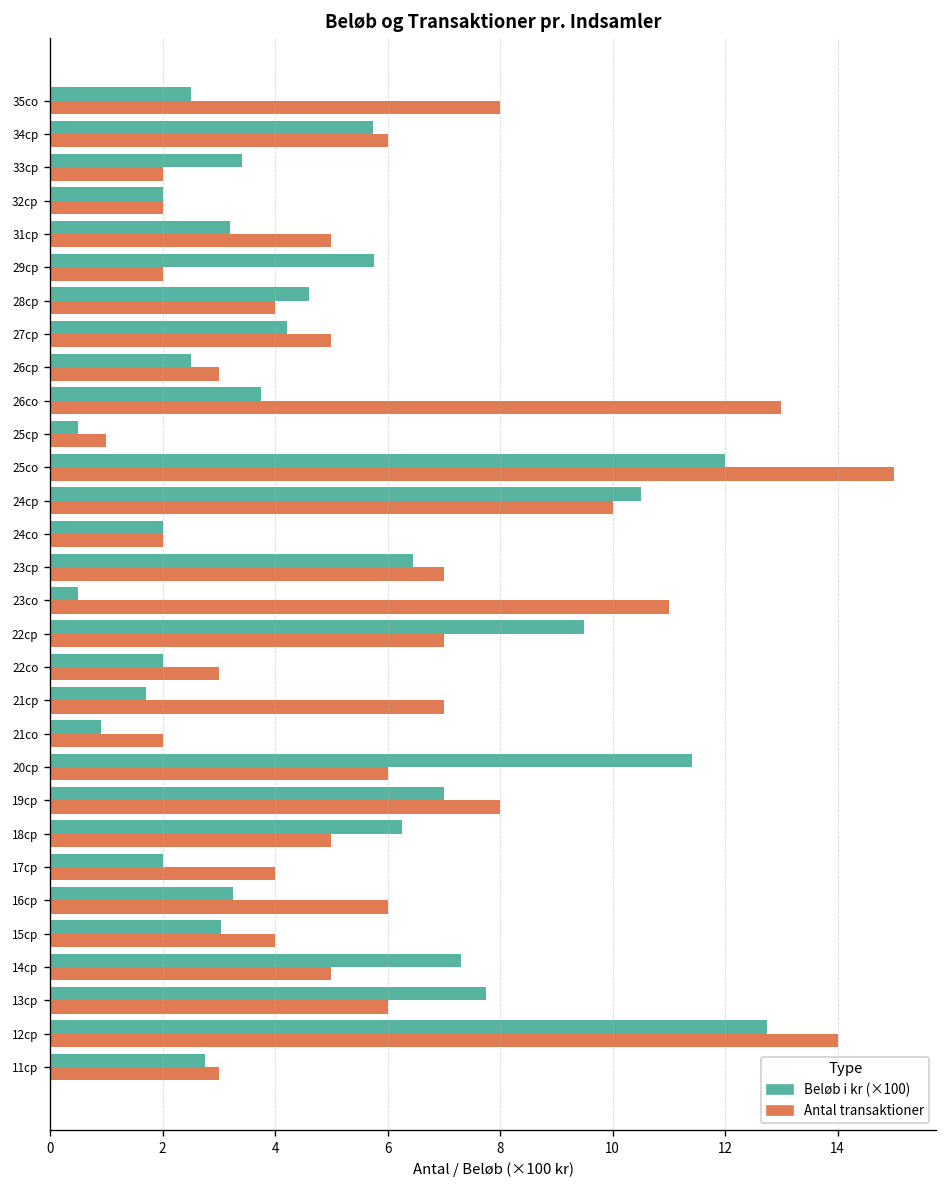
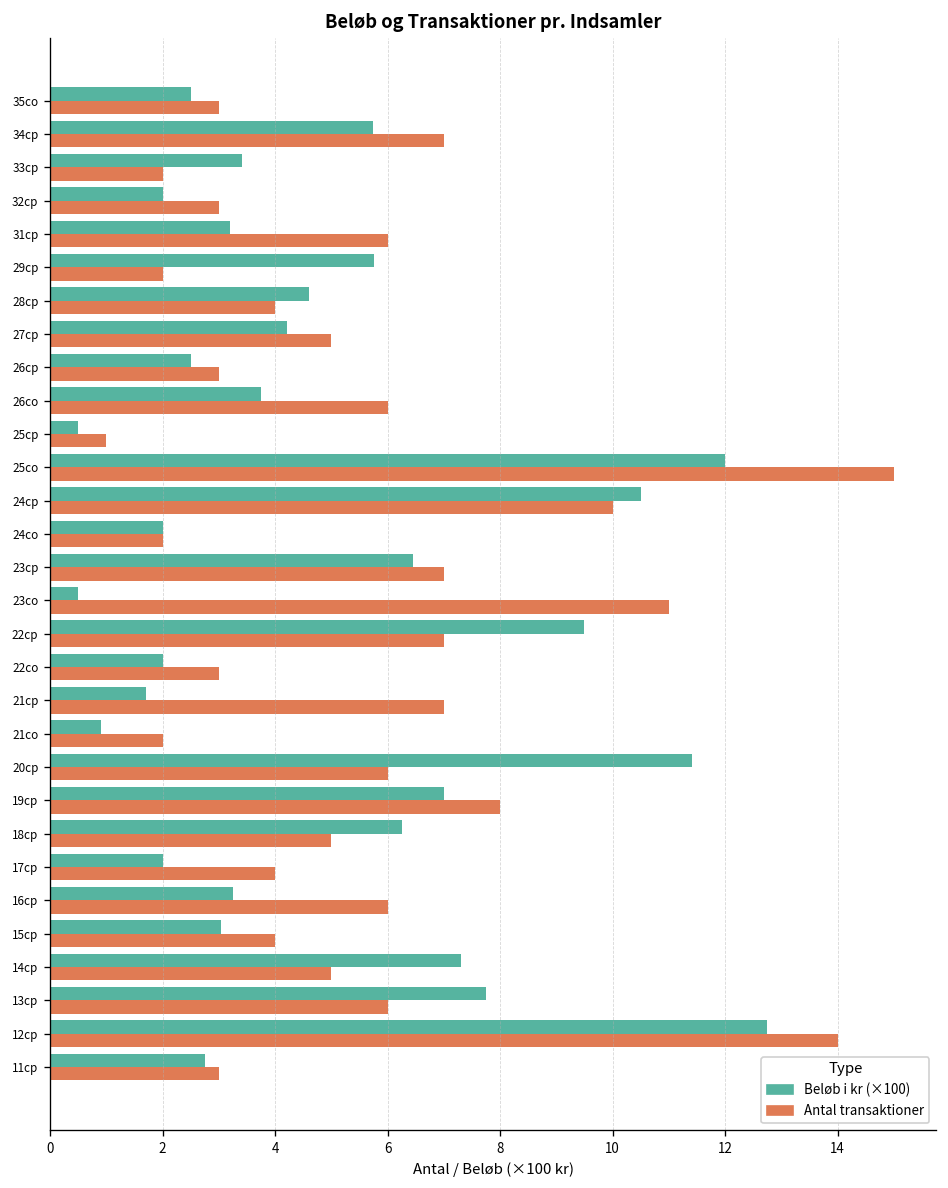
  {
    "Beløb i kr (×100)": {
      "35co": 2.5,
      "34cp": 5.7,
      "33cp": 3.4,
      "32cp": 2,
      "31cp": 3.2,
      "29cp": 5.8,
      "28cp": 4.6,
      "27cp": 4.2,
      "26cp": 2.5,
      "26co": 3.8,
      "25cp": 0.5,
      "25co": 12,
      "24cp": 10.5,
      "24co": 2,
      "23cp": 6.5,
      "23co": 0.5,
      "22cp": 9.5,
      "22co": 2,
      "21cp": 1.7,
      "21co": 0.9,
      "20cp": 11.4,
      "19cp": 7,
      "18cp": 6.3,
      "17cp": 2,
      "16cp": 3.3,
      "15cp": 3,
      "14cp": 7.3,
      "13cp": 7.8,
      "12cp": 12.8,
      "11cp": 2.8
    },
    "Antal transaktioner": {
-     "35co": 8,
-     "34cp": 6,
+     "35co": 3,
+     "34cp": 7,
      "33cp": 2,
-     "32cp": 2,
-     "31cp": 5,
+     "32cp": 3,
+     "31cp": 6,
      "29cp": 2,
      "28cp": 4,
      "27cp": 5,
      "26cp": 3,
-     "26co": 13,
+     "26co": 6,
      "25cp": 1,
      "25co": 15,
      "24cp": 10,
      "24co": 2,
      "23cp": 7,
      "23co": 11,
      "22cp": 7,
      "22co": 3,
      "21cp": 7,
      "21co": 2,
      "20cp": 6,
      "19cp": 8,
      "18cp": 5,
      "17cp": 4,
      "16cp": 6,
      "15cp": 4,
      "14cp": 5,
      "13cp": 6,
      "12cp": 14,
      "11cp": 3
    }
  }
